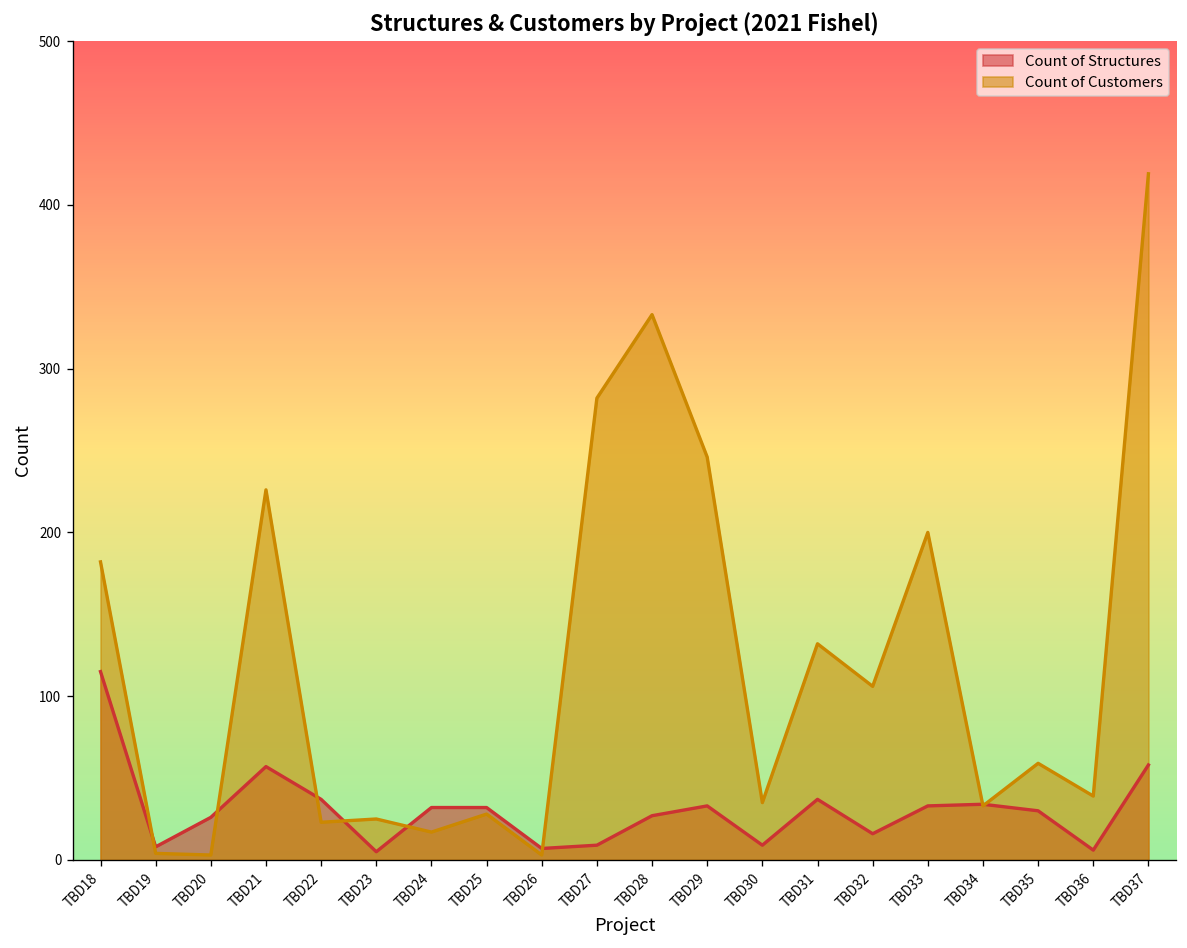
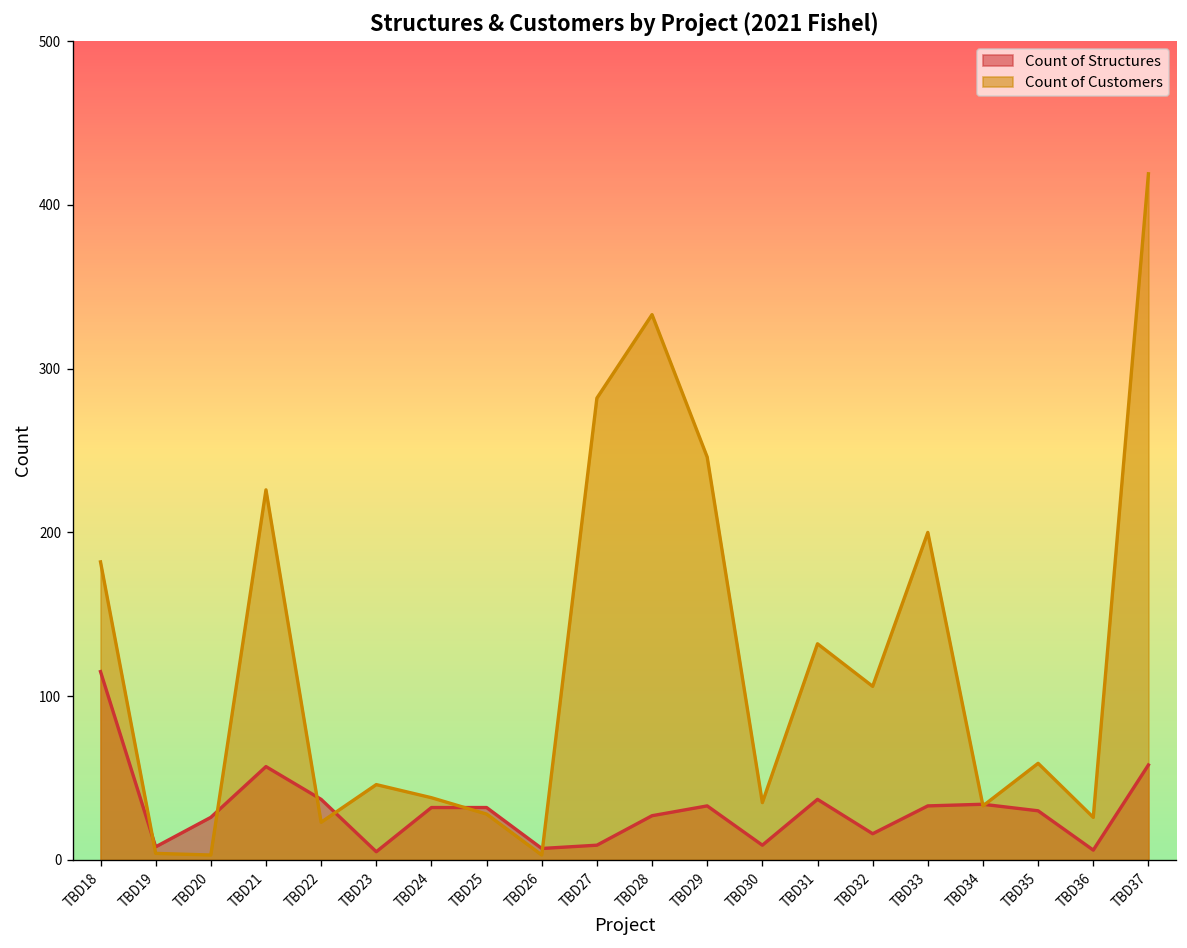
  {
    "Count of Structures": {
      "TBD18": 115,
      "TBD19": 8,
      "TBD20": 26,
      "TBD21": 57,
      "TBD22": 37,
      "TBD23": 5,
      "TBD24": 32,
      "TBD25": 32,
      "TBD26": 7,
      "TBD27": 9,
      "TBD28": 27,
      "TBD29": 33,
      "TBD30": 9,
      "TBD31": 37,
      "TBD32": 16,
      "TBD33": 33,
      "TBD35": 30,
      "TBD36": 6,
      "TBD37": 58
    },
    "Count of Customers": {
      "TBD18": 182,
      "TBD19": 4,
      "TBD20": 3,
      "TBD21": 226,
      "TBD22": 23,
-     "TBD23": 25,
-     "TBD24": 17,
+     "TBD23": 46,
+     "TBD24": 38,
      "TBD25": 28,
      "TBD26": 3,
      "TBD27": 282,
      "TBD28": 333,
      "TBD29": 246,
      "TBD30": 35,
      "TBD31": 132,
      "TBD32": 106,
      "TBD33": 200,
      "TBD35": 59,
-     "TBD36": 39,
+     "TBD36": 26,
      "TBD37": 419
    }
  }
